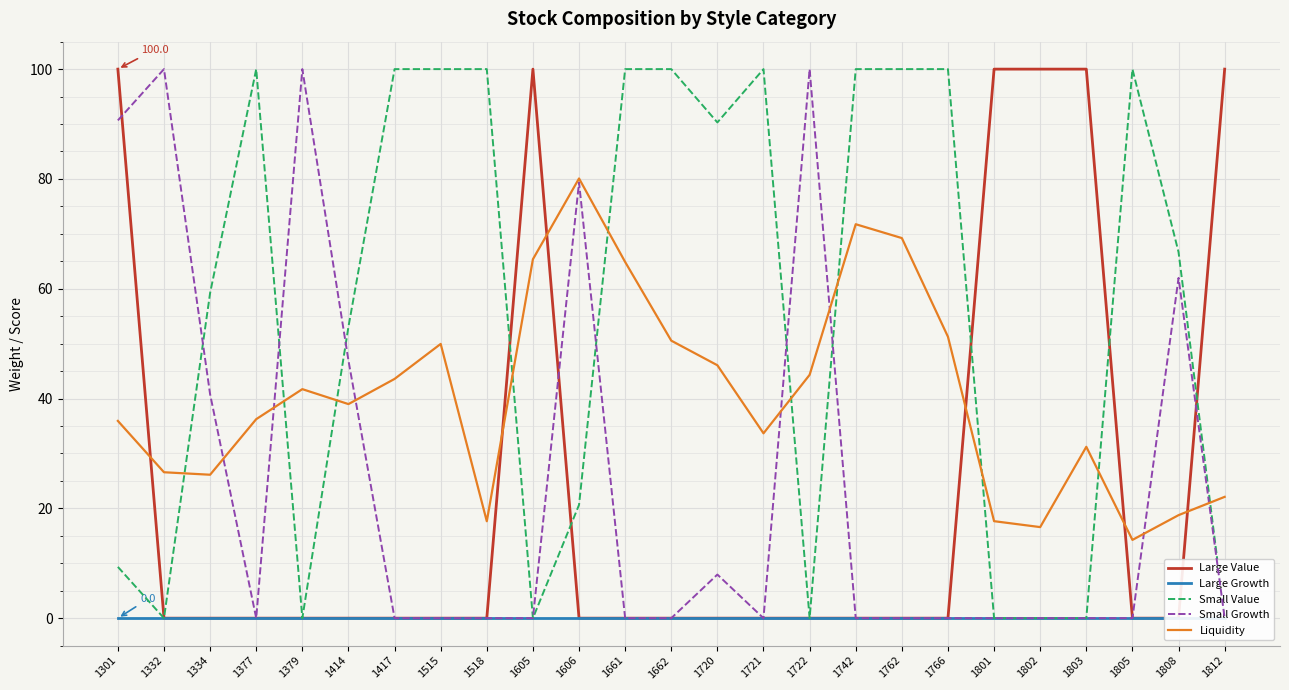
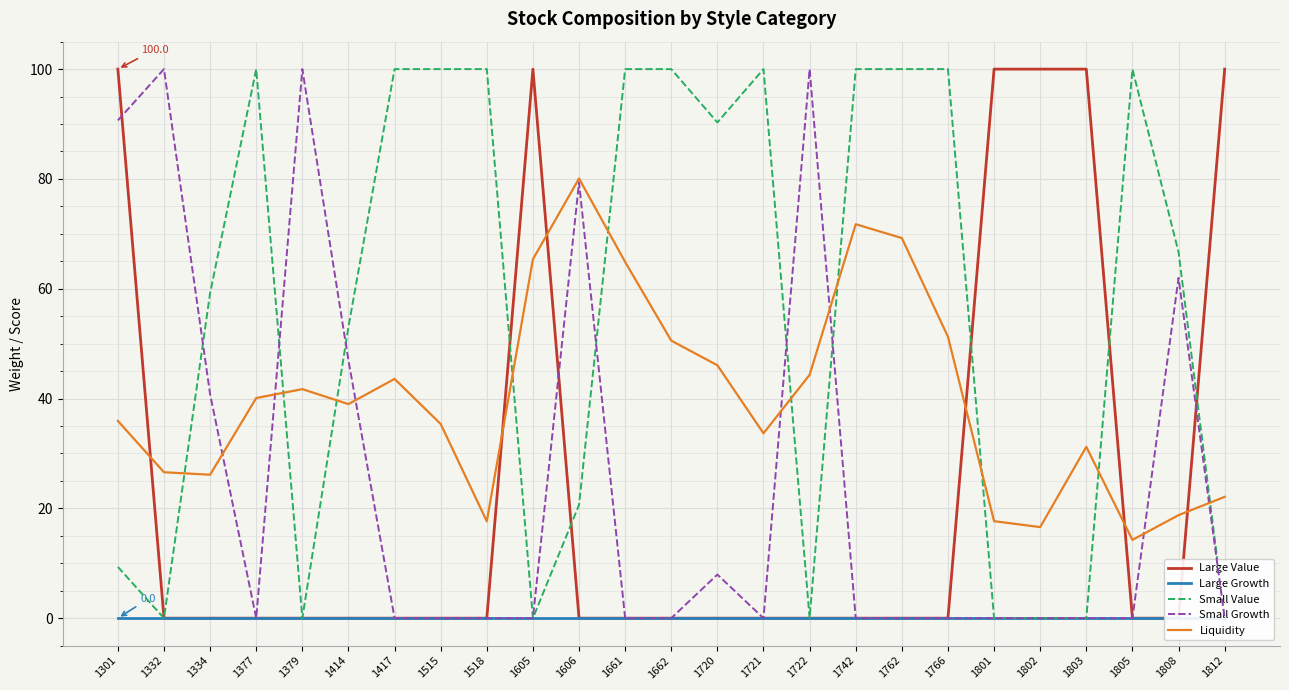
  {
    "Large Value": {
      "1605": 100,
      "1801": 100,
      "1802": 100,
      "1803": 100,
      "1812": 100
    },
    "Large Growth": {
      "1301": 0.0
    },
    "Small Value": {
      "1301": 9,
      "1334": 59,
      "1377": 100,
      "1414": 53,
      "1417": 100,
      "1515": 100,
      "1518": 100,
      "1606": 21,
      "1661": 100,
      "1662": 100,
      "1720": 90,
      "1721": 100,
      "1742": 100,
      "1762": 100,
      "1766": 100,
      "1805": 100,
      "1808": 67
    },
    "Small Growth": {
      "1332": 100.0
    },
    "Liquidity": {
      "1301": 36,
      "1332": 27,
      "1334": 26,
-     "1377": 36,
+     "1377": 40,
      "1379": 42,
      "1414": 39,
      "1417": 44,
-     "1515": 50,
+     "1515": 35,
      "1518": 18,
      "1605": 65,
      "1606": 80,
      "1661": 65,
      "1662": 51,
      "1720": 46,
      "1721": 34,
      "1722": 44,
      "1742": 72,
      "1762": 69,
      "1766": 51,
      "1801": 18,
      "1802": 17,
      "1803": 31,
      "1805": 14,
      "1808": 19,
      "1812": 22
    }
  }
